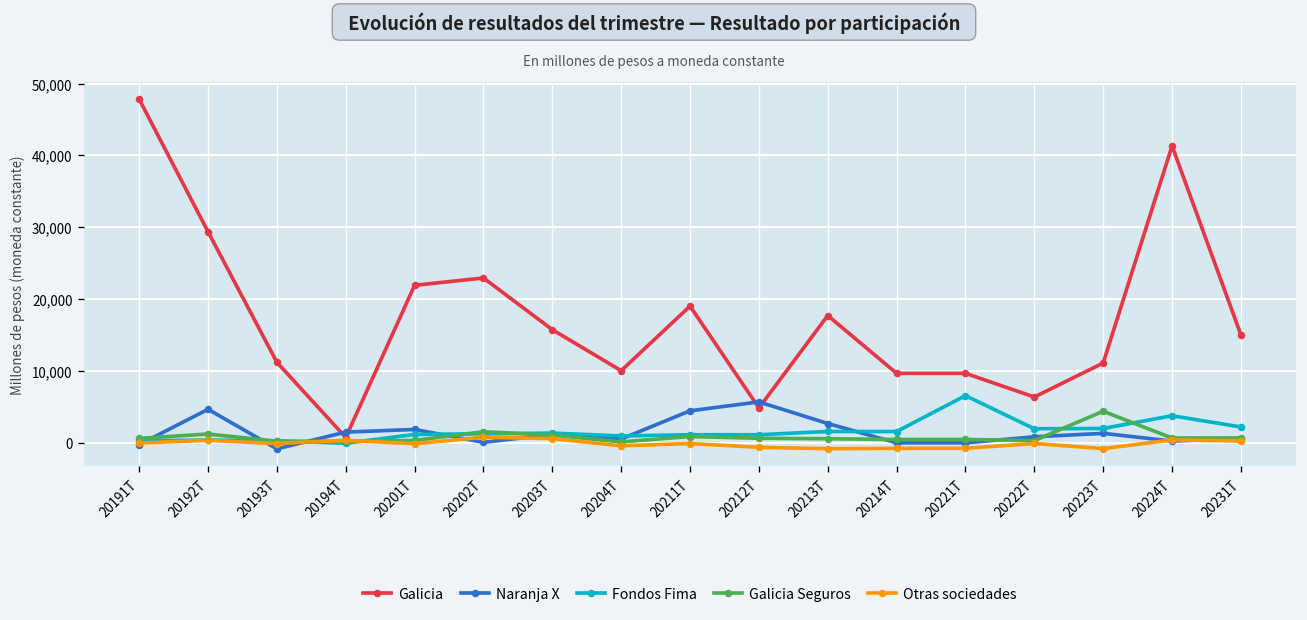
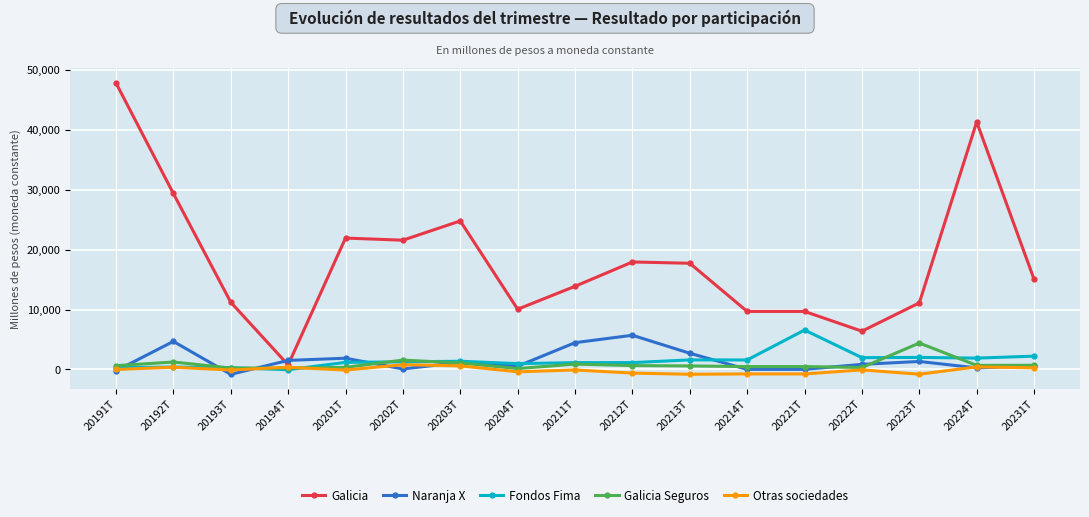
  {
    "Galicia": {
      "20191T": "48,000",
      "20192T": "29,000",
      "20193T": "11,000",
      "20201T": "22,000",
-     "20202T": "23,000",
-     "20203T": "16,000",
+     "20202T": "22,000",
+     "20203T": "25,000",
      "20204T": "10,000",
-     "20211T": "19,000",
-     "20212T": "5,000",
+     "20211T": "14,000",
+     "20212T": "18,000",
      "20213T": "18,000",
      "20214T": "10,000",
      "20221T": "10,000",
      "20222T": "6,000",
      "20223T": "11,000",
      "20224T": "41,000",
      "20231T": "15,000"
    },
    "Naranja X": {
      "20192T": "5,000",
      "20193T": "-1,000",
      "20194T": "2,000",
      "20201T": "2,000",
      "20202T": "0",
      "20211T": "4,000",
      "20212T": "6,000",
      "20213T": "3,000",
      "20214T": "0",
      "20221T": "0",
      "20222T": "1,000",
      "20223T": "1,000"
    },
    "Fondos Fima": {
      "20201T": "1,000",
      "20204T": "1,000",
      "20212T": "1,000",
      "20213T": "2,000",
      "20214T": "2,000",
      "20221T": "7,000",
      "20222T": "2,000",
      "20223T": "2,000",
-     "20224T": "4,000",
+     "20224T": "2,000",
      "20231T": "2,000"
    },
    "Galicia Seguros": {
      "20192T": "1,000",
      "20201T": "0",
      "20212T": "1,000",
      "20213T": "1,000",
      "20214T": "0",
      "20221T": "0",
      "20223T": "4,000"
    },
    "Otras sociedades": {
      "20201T": "0",
      "20202T": "1,000",
      "20203T": "1,000",
      "20204T": "0",
      "20211T": "0",
      "20212T": "-1,000",
      "20213T": "-1,000",
      "20214T": "-1,000",
      "20221T": "-1,000",
      "20223T": "-1,000"
    }
  }
